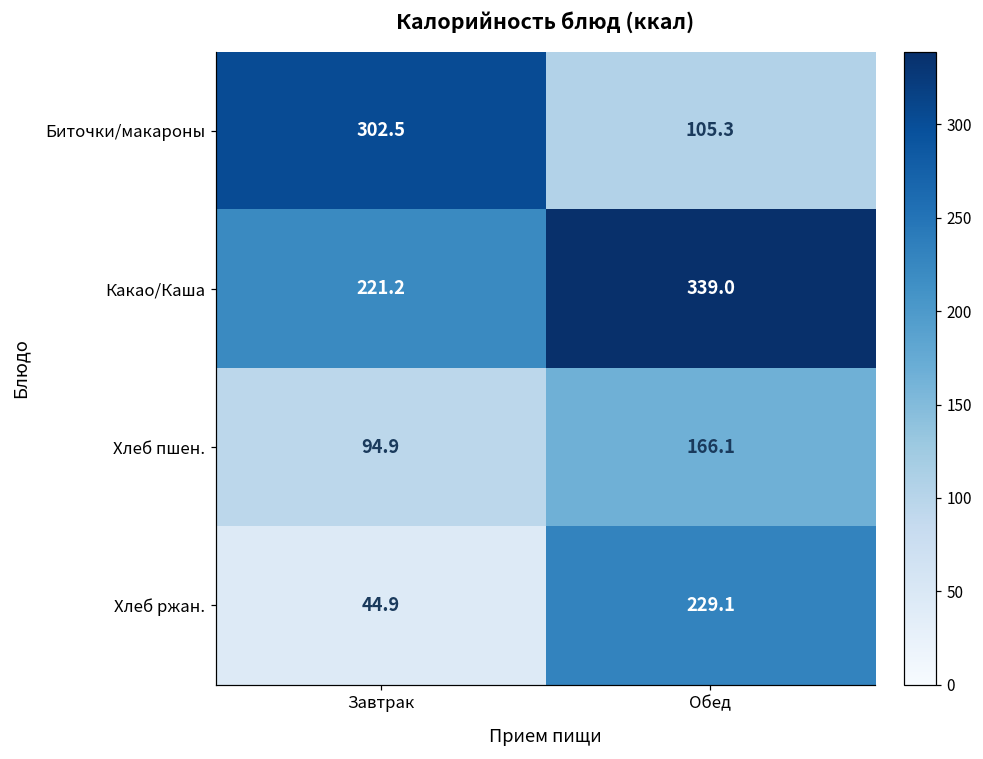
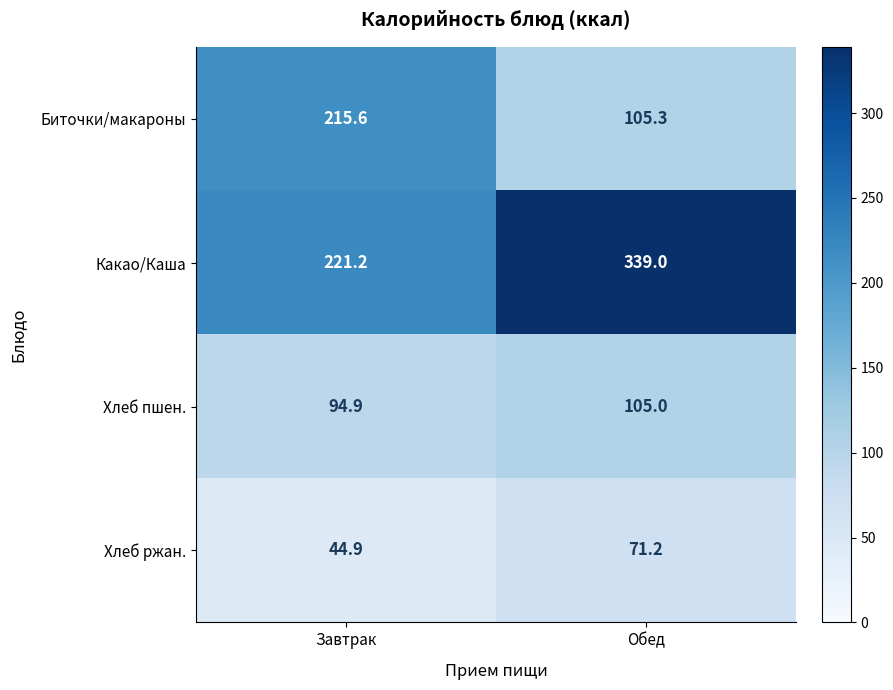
  {
    "Биточки/макароны": {
-     "Завтрак": 302.5,
+     "Завтрак": 215.6,
      "Обед": 105.3
    },
    "Какао/Каша": {
      "Завтрак": 221.2,
      "Обед": 339.0
    },
    "Хлеб пшен.": {
      "Завтрак": 94.9,
-     "Обед": 166.1
+     "Обед": 105.0
    },
    "Хлеб ржан.": {
      "Завтрак": 44.9,
-     "Обед": 229.1
+     "Обед": 71.2
    }
  }
